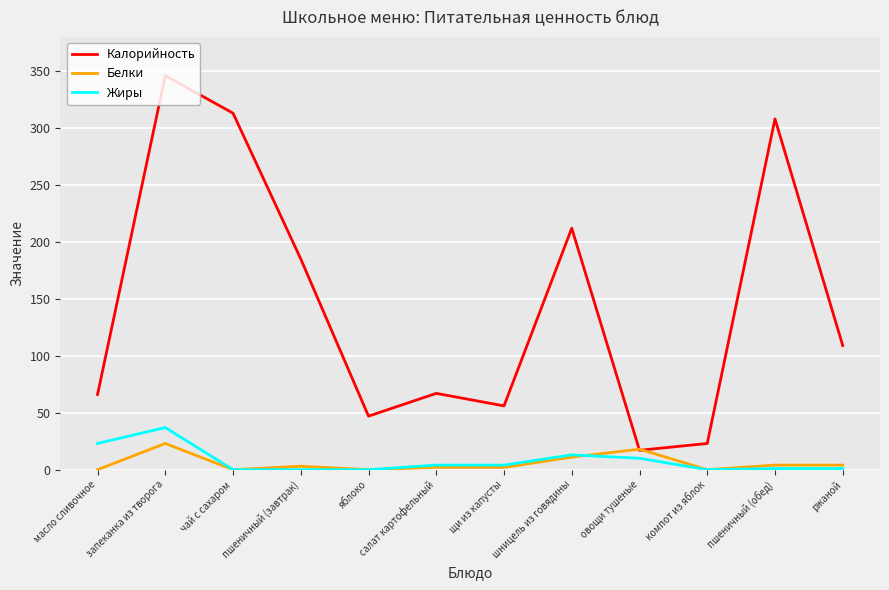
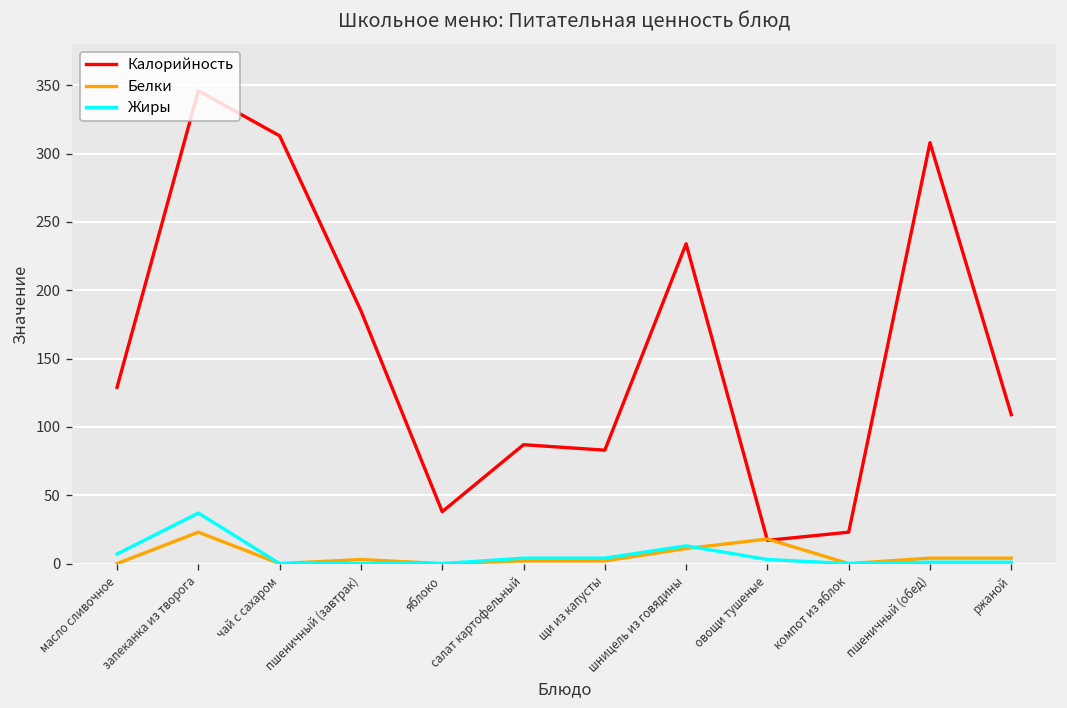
  {
    "Калорийность": {
-     "масло сливочное": 66,
+     "масло сливочное": 129,
      "чай с сахаром": 313,
      "пшеничный (завтрак)": 185,
-     "яблоко": 47,
-     "салат картофельный": 67,
-     "щи из капусты": 56,
-     "шницель из говядины": 212,
+     "яблоко": 38,
+     "салат картофельный": 87,
+     "щи из капусты": 83,
+     "шницель из говядины": 234,
      "компот из яблок": 23,
      "пшеничный (обед)": 308,
      "ржаной": 109
    },
    "Белки": {
      "масло сливочное": 0,
      "запеканка из творога": 23,
      "пшеничный (завтрак)": 3,
      "пшеничный (обед)": 4,
      "ржаной": 4
    },
    "Жиры": {
-     "масло сливочное": 23,
+     "масло сливочное": 7,
      "запеканка из творога": 37,
      "пшеничный (завтрак)": 0,
-     "овощи тушеные": 10,
+     "овощи тушеные": 3,
      "пшеничный (обед)": 1,
      "ржаной": 1
    }
  }
